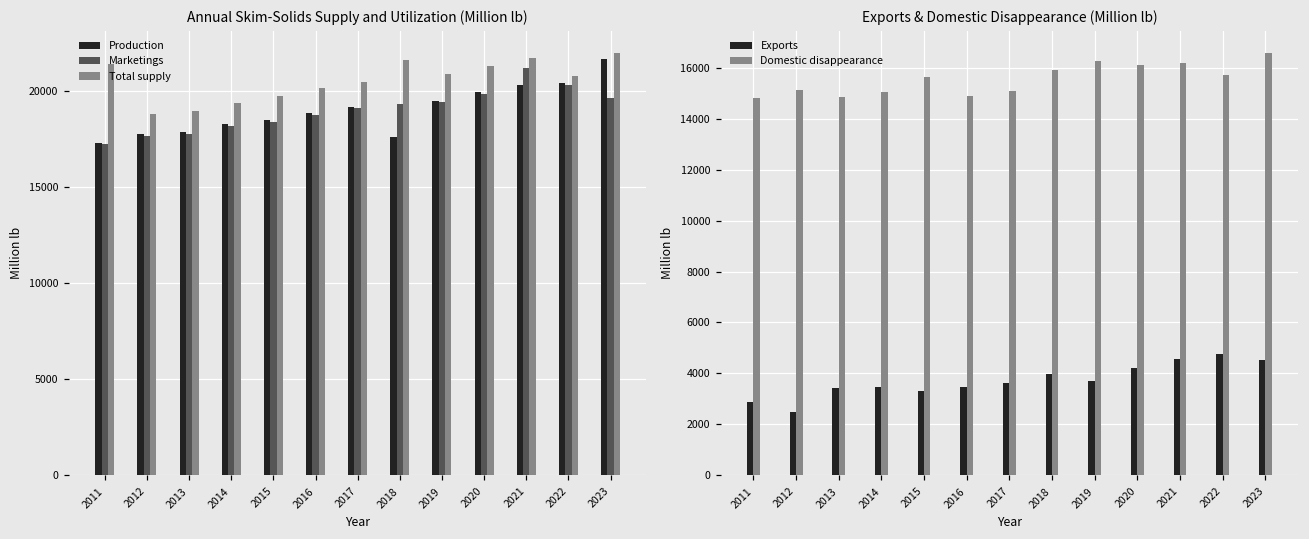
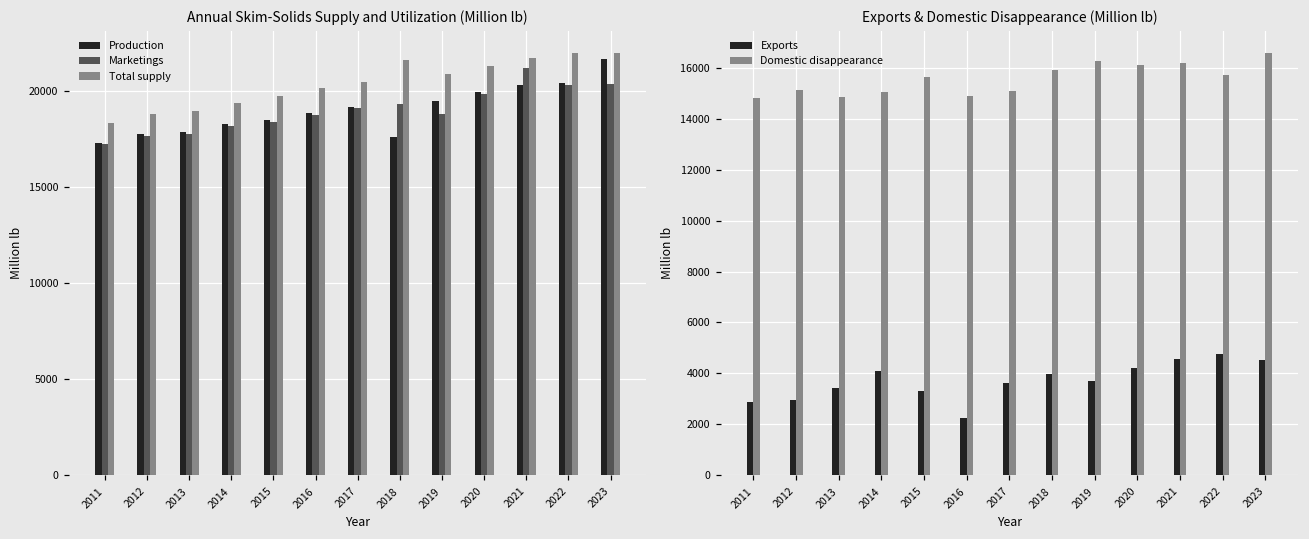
  {
    "Annual Skim-Solids Supply and Utilization (Million lb)": {
      "Production": {
        "2011": 17300,
        "2012": 17800,
        "2013": 17900,
        "2014": 18300,
        "2015": 18500,
        "2016": 18900,
        "2017": 19200,
        "2018": 17600,
        "2019": 19500,
        "2020": 20000,
        "2021": 20300,
        "2022": 20400,
        "2023": 21700
      },
      "Marketings": {
        "2011": 17200,
        "2012": 17700,
        "2013": 17800,
        "2014": 18200,
        "2015": 18400,
        "2016": 18800,
        "2017": 19100,
        "2018": 19300,
-       "2019": 19400,
+       "2019": 18800,
        "2020": 19900,
        "2021": 21200,
        "2022": 20300,
-       "2023": 19700
+       "2023": 20400
      },
      "Total supply": {
-       "2011": 21400,
+       "2011": 18300,
        "2012": 18800,
        "2013": 18900,
        "2014": 19400,
        "2015": 19800,
        "2016": 20200,
        "2017": 20500,
        "2018": 21600,
        "2019": 20900,
        "2020": 21300,
        "2021": 21700,
-       "2022": 20800,
+       "2022": 22000,
        "2023": 22000
      }
    },
    "Exports & Domestic Disappearance (Million lb)": {
      "Exports": {
        "2011": 2900,
-       "2012": 2500,
+       "2012": 2900,
        "2013": 3400,
-       "2014": 3500,
+       "2014": 4100,
        "2015": 3300,
-       "2016": 3500,
+       "2016": 2300,
        "2017": 3600,
        "2018": 4000,
        "2019": 3700,
        "2020": 4200,
        "2021": 4600,
        "2022": 4800,
        "2023": 4500
      },
      "Domestic disappearance": {
        "2011": 14800,
        "2012": 15100,
        "2013": 14800,
        "2014": 15100,
        "2015": 15600,
        "2016": 14900,
        "2017": 15100,
        "2018": 15900,
        "2019": 16300,
        "2020": 16100,
        "2021": 16200,
        "2022": 15700,
        "2023": 16600
      }
    }
  }
